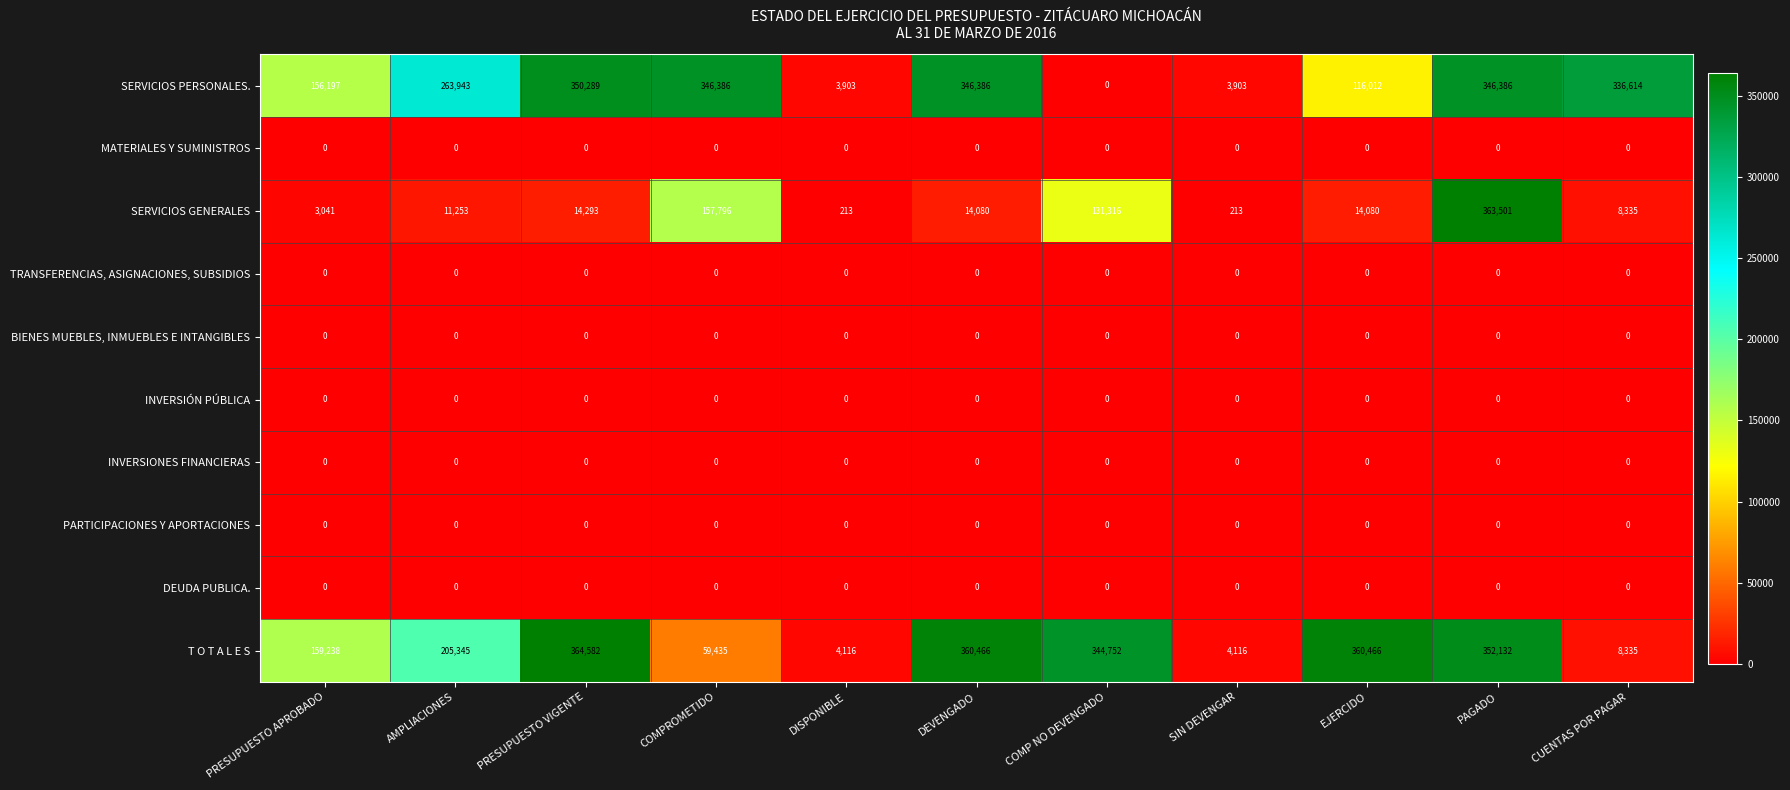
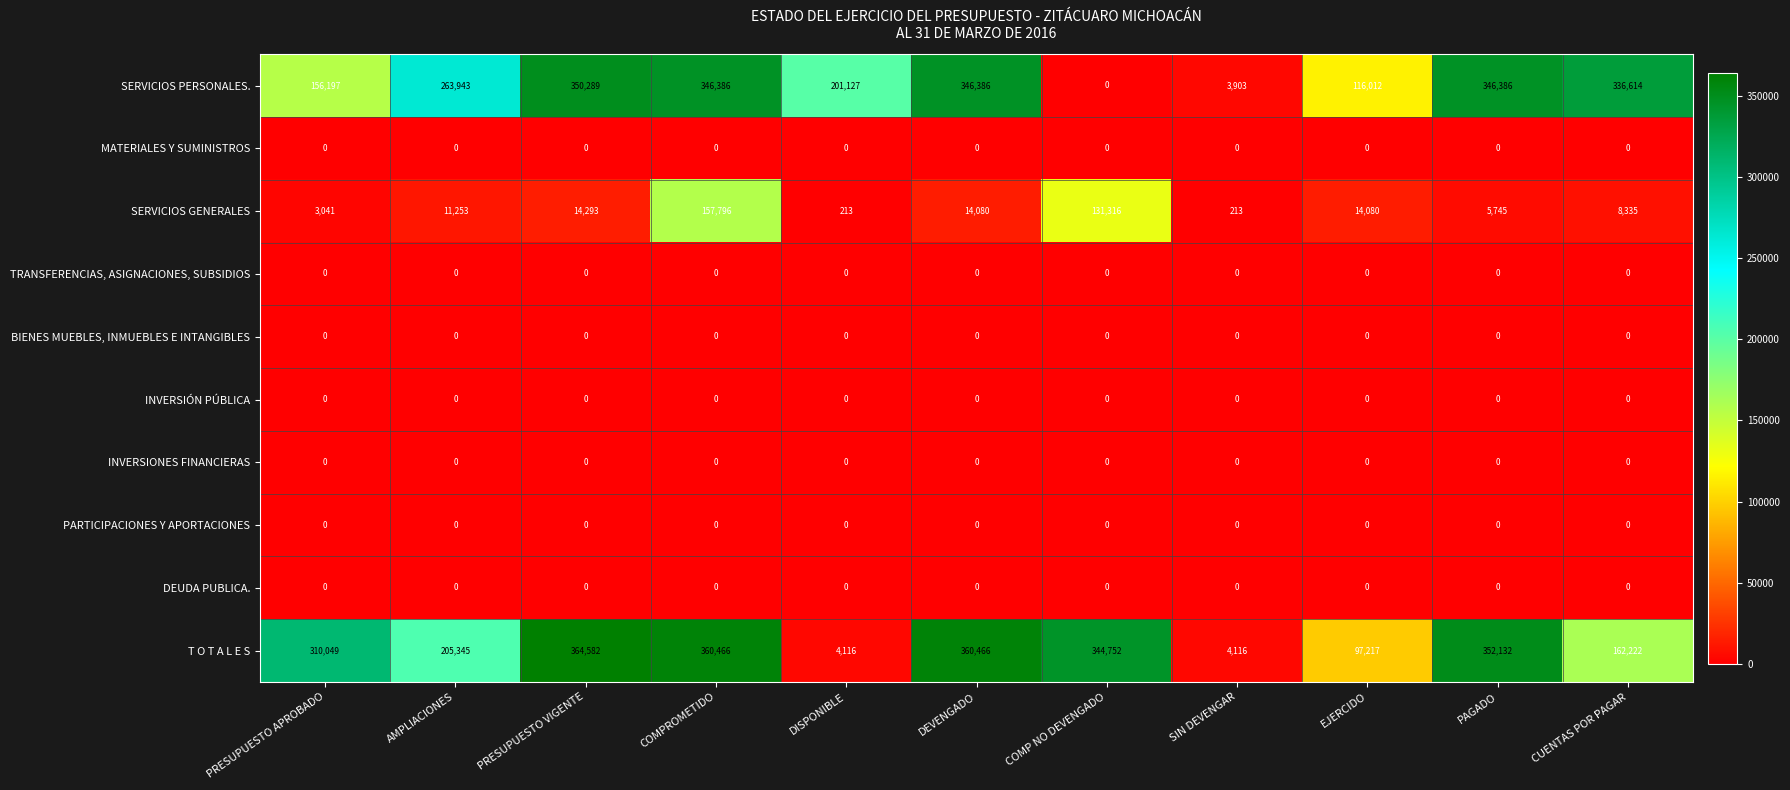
  {
    "SERVICIOS PERSONALES.": {
      "PRESUPUESTO APROBADO": "156,197",
      "AMPLIACIONES": "263,943",
      "PRESUPUESTO VIGENTE": "350,289",
      "COMPROMETIDO": "346,386",
-     "DISPONIBLE": "3,903",
+     "DISPONIBLE": "201,127",
      "DEVENGADO": "346,386",
      "COMP NO DEVENGADO": "0",
      "SIN DEVENGAR": "3,903",
      "EJERCIDO": "116,012",
      "PAGADO": "346,386",
      "CUENTAS POR PAGAR": "336,614"
    },
    "MATERIALES Y SUMINISTROS": {
      "PRESUPUESTO APROBADO": "0",
      "AMPLIACIONES": "0",
      "PRESUPUESTO VIGENTE": "0",
      "COMPROMETIDO": "0",
      "DISPONIBLE": "0",
      "DEVENGADO": "0",
      "COMP NO DEVENGADO": "0",
      "SIN DEVENGAR": "0",
      "EJERCIDO": "0",
      "PAGADO": "0",
      "CUENTAS POR PAGAR": "0"
    },
    "SERVICIOS GENERALES": {
      "PRESUPUESTO APROBADO": "3,041",
      "AMPLIACIONES": "11,253",
      "PRESUPUESTO VIGENTE": "14,293",
      "COMPROMETIDO": "157,796",
      "DISPONIBLE": "213",
      "DEVENGADO": "14,080",
      "COMP NO DEVENGADO": "131,316",
      "SIN DEVENGAR": "213",
      "EJERCIDO": "14,080",
-     "PAGADO": "363,501",
+     "PAGADO": "5,745",
      "CUENTAS POR PAGAR": "8,335"
    },
    "TRANSFERENCIAS, ASIGNACIONES, SUBSIDIOS": {
      "PRESUPUESTO APROBADO": "0",
      "AMPLIACIONES": "0",
      "PRESUPUESTO VIGENTE": "0",
      "COMPROMETIDO": "0",
      "DISPONIBLE": "0",
      "DEVENGADO": "0",
      "COMP NO DEVENGADO": "0",
      "SIN DEVENGAR": "0",
      "EJERCIDO": "0",
      "PAGADO": "0",
      "CUENTAS POR PAGAR": "0"
    },
    "BIENES MUEBLES, INMUEBLES E INTANGIBLES": {
      "PRESUPUESTO APROBADO": "0",
      "AMPLIACIONES": "0",
      "PRESUPUESTO VIGENTE": "0",
      "COMPROMETIDO": "0",
      "DISPONIBLE": "0",
      "DEVENGADO": "0",
      "COMP NO DEVENGADO": "0",
      "SIN DEVENGAR": "0",
      "EJERCIDO": "0",
      "PAGADO": "0",
      "CUENTAS POR PAGAR": "0"
    },
    "INVERSIÓN PÚBLICA": {
      "PRESUPUESTO APROBADO": "0",
      "AMPLIACIONES": "0",
      "PRESUPUESTO VIGENTE": "0",
      "COMPROMETIDO": "0",
      "DISPONIBLE": "0",
      "DEVENGADO": "0",
      "COMP NO DEVENGADO": "0",
      "SIN DEVENGAR": "0",
      "EJERCIDO": "0",
      "PAGADO": "0",
      "CUENTAS POR PAGAR": "0"
    },
    "INVERSIONES FINANCIERAS": {
      "PRESUPUESTO APROBADO": "0",
      "AMPLIACIONES": "0",
      "PRESUPUESTO VIGENTE": "0",
      "COMPROMETIDO": "0",
      "DISPONIBLE": "0",
      "DEVENGADO": "0",
      "COMP NO DEVENGADO": "0",
      "SIN DEVENGAR": "0",
      "EJERCIDO": "0",
      "PAGADO": "0",
      "CUENTAS POR PAGAR": "0"
    },
    "PARTICIPACIONES Y APORTACIONES": {
      "PRESUPUESTO APROBADO": "0",
      "AMPLIACIONES": "0",
      "PRESUPUESTO VIGENTE": "0",
      "COMPROMETIDO": "0",
      "DISPONIBLE": "0",
      "DEVENGADO": "0",
      "COMP NO DEVENGADO": "0",
      "SIN DEVENGAR": "0",
      "EJERCIDO": "0",
      "PAGADO": "0",
      "CUENTAS POR PAGAR": "0"
    },
    "DEUDA PUBLICA.": {
      "PRESUPUESTO APROBADO": "0",
      "AMPLIACIONES": "0",
      "PRESUPUESTO VIGENTE": "0",
      "COMPROMETIDO": "0",
      "DISPONIBLE": "0",
      "DEVENGADO": "0",
      "COMP NO DEVENGADO": "0",
      "SIN DEVENGAR": "0",
      "EJERCIDO": "0",
      "PAGADO": "0",
      "CUENTAS POR PAGAR": "0"
    },
    "T O T A L E S": {
-     "PRESUPUESTO APROBADO": "159,238",
+     "PRESUPUESTO APROBADO": "310,049",
      "AMPLIACIONES": "205,345",
      "PRESUPUESTO VIGENTE": "364,582",
-     "COMPROMETIDO": "59,435",
+     "COMPROMETIDO": "360,466",
      "DISPONIBLE": "4,116",
      "DEVENGADO": "360,466",
      "COMP NO DEVENGADO": "344,752",
      "SIN DEVENGAR": "4,116",
-     "EJERCIDO": "360,466",
+     "EJERCIDO": "97,217",
      "PAGADO": "352,132",
-     "CUENTAS POR PAGAR": "8,335"
+     "CUENTAS POR PAGAR": "162,222"
    }
  }
